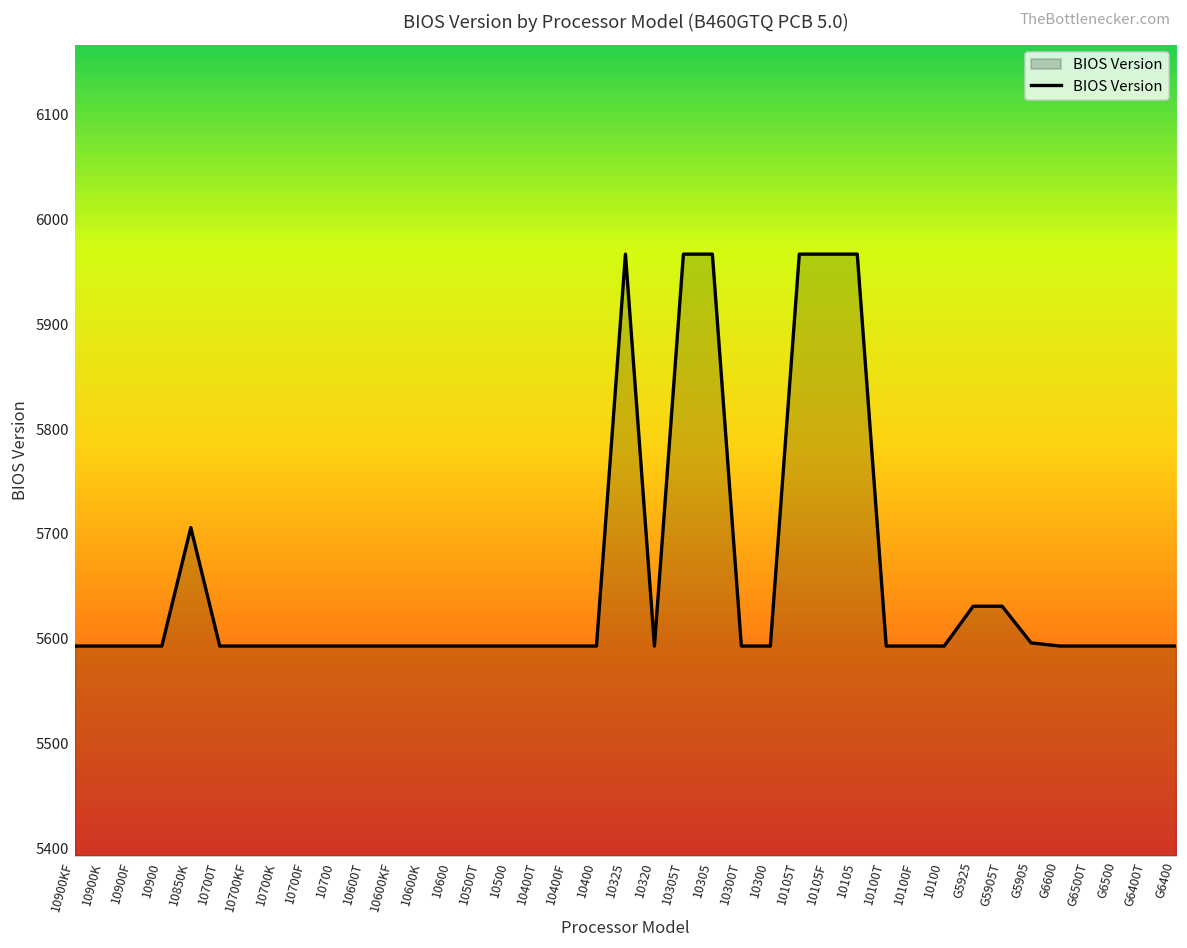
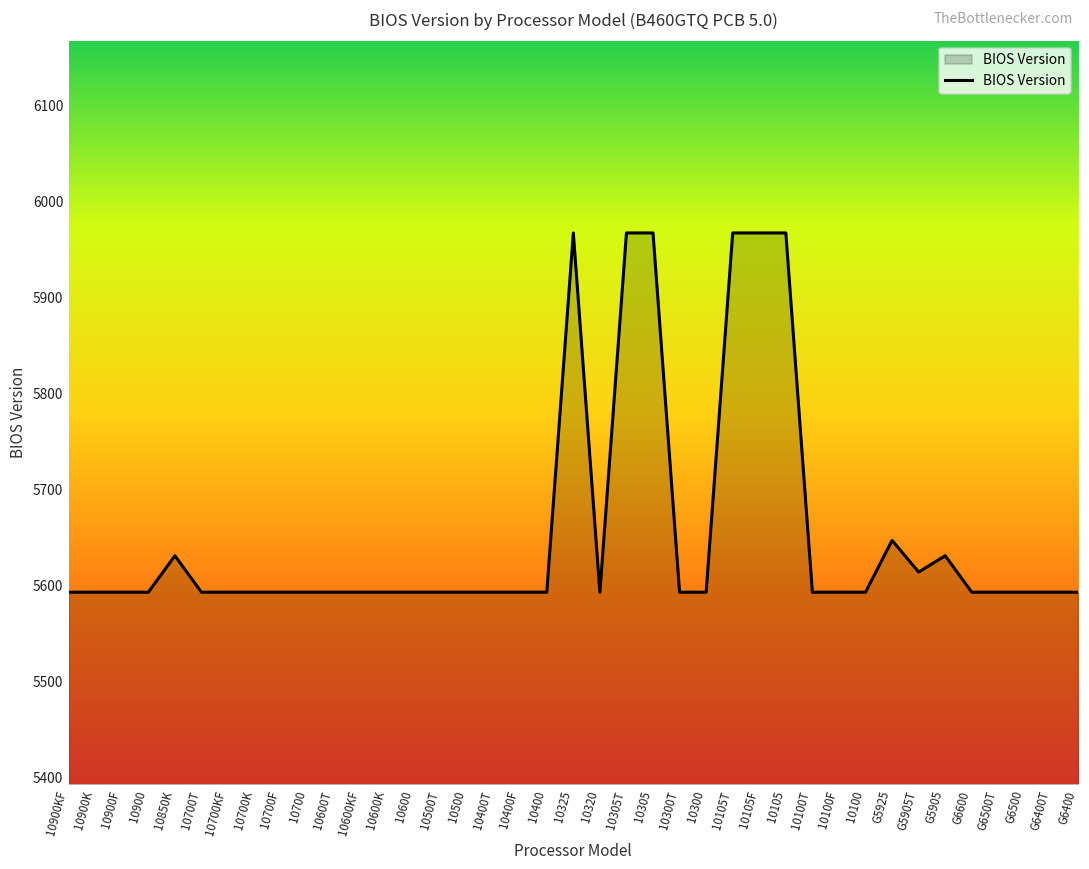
  {
    "10900KF": 5590,
    "10900K": 5590,
    "10900F": 5590,
    "10900": 5590,
-   "10850K": 5710,
+   "10850K": 5630,
    "10700T": 5590,
    "10700KF": 5590,
    "10700K": 5590,
    "10700F": 5590,
    "10700": 5590,
    "10600T": 5590,
    "10600KF": 5590,
    "10600K": 5590,
    "10600": 5590,
    "10500T": 5590,
    "10500": 5590,
    "10400T": 5590,
    "10400F": 5590,
    "10400": 5590,
    "10325": 5970,
    "10320": 5590,
    "10305T": 5970,
    "10305": 5970,
    "10300T": 5590,
    "10300": 5590,
    "10105T": 5970,
    "10105F": 5970,
    "10105": 5970,
    "10100T": 5590,
    "10100F": 5590,
    "10100": 5590,
-   "G5925": 5630,
-   "G5905T": 5630,
-   "G5905": 5600,
+   "G5925": 5650,
+   "G5905T": 5610,
+   "G5905": 5630,
    "G6600": 5590,
    "G6500T": 5590,
    "G6500": 5590,
    "G6400T": 5590,
    "G6400": 5590
  }
